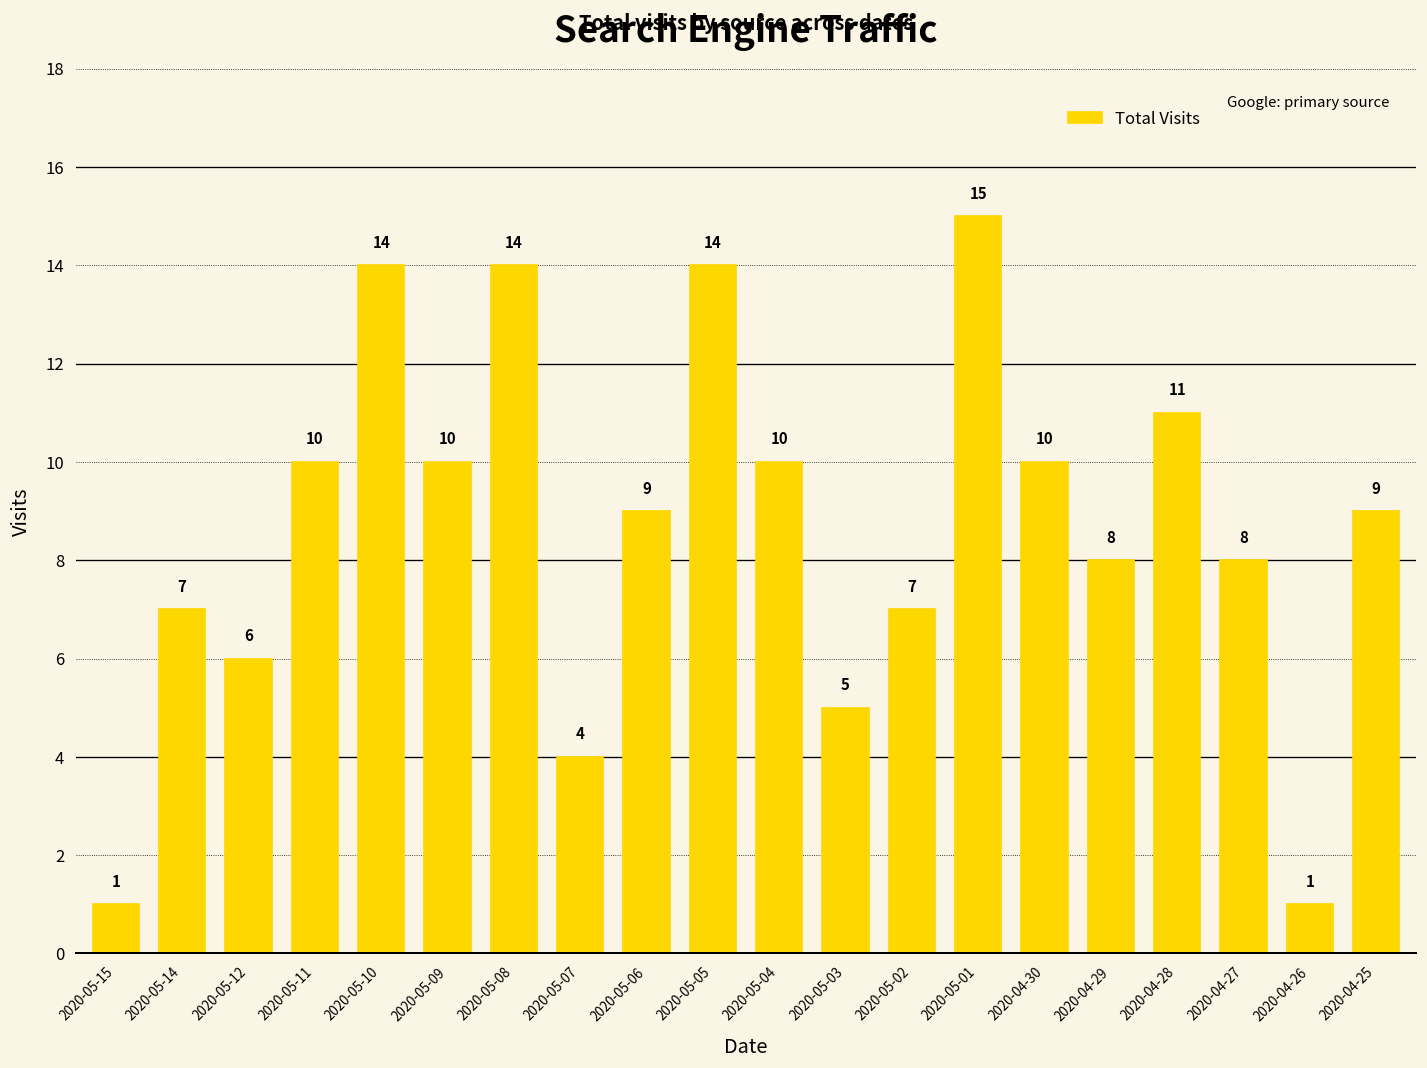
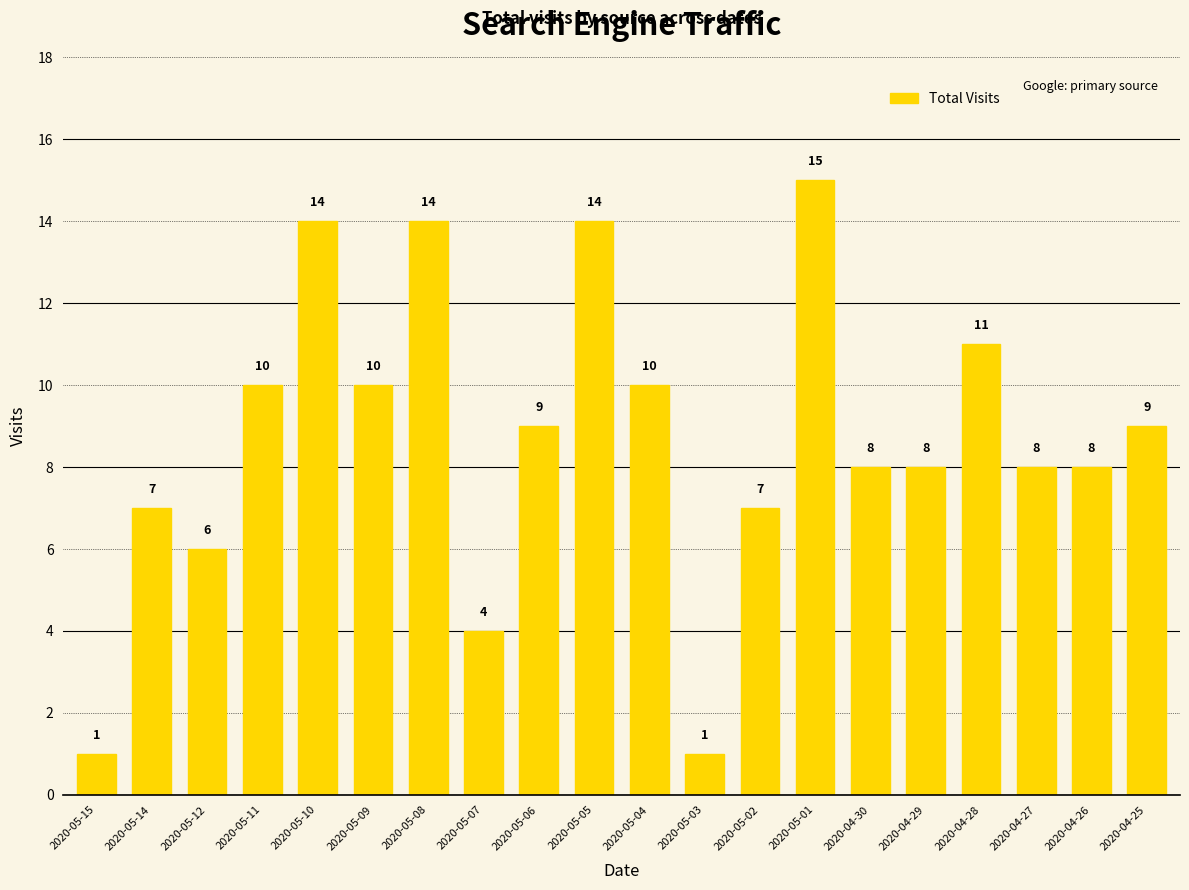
  {
    "2020-05-15": 1,
    "2020-05-14": 7,
    "2020-05-12": 6,
    "2020-05-11": 10,
    "2020-05-10": 14,
    "2020-05-09": 10,
    "2020-05-08": 14,
    "2020-05-07": 4,
    "2020-05-06": 9,
    "2020-05-05": 14,
    "2020-05-04": 10,
-   "2020-05-03": 5,
+   "2020-05-03": 1,
    "2020-05-02": 7,
    "2020-05-01": 15,
-   "2020-04-30": 10,
+   "2020-04-30": 8,
    "2020-04-29": 8,
    "2020-04-28": 11,
    "2020-04-27": 8,
-   "2020-04-26": 1,
+   "2020-04-26": 8,
    "2020-04-25": 9
  }
